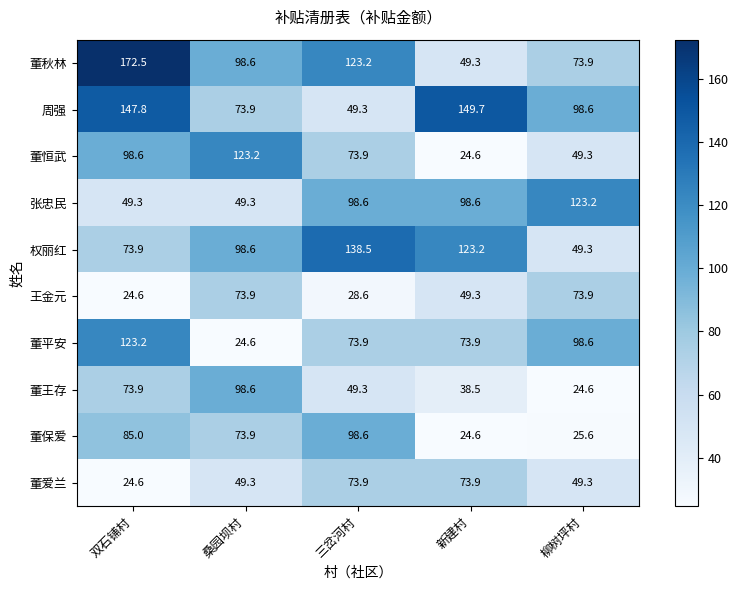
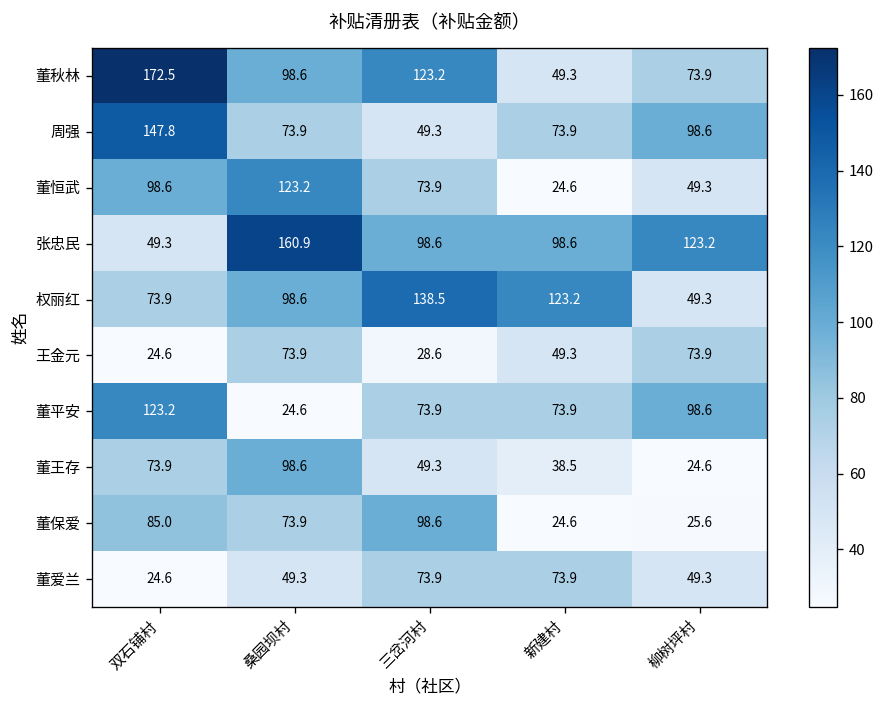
  {
    "董秋林": {
      "双石铺村": 172.5,
      "桑园坝村": 98.6,
      "三岔河村": 123.2,
      "新建村": 49.3,
      "柳树坪村": 73.9
    },
    "周强": {
      "双石铺村": 147.8,
      "桑园坝村": 73.9,
      "三岔河村": 49.3,
-     "新建村": 149.7,
+     "新建村": 73.9,
      "柳树坪村": 98.6
    },
    "董恒武": {
      "双石铺村": 98.6,
      "桑园坝村": 123.2,
      "三岔河村": 73.9,
      "新建村": 24.6,
      "柳树坪村": 49.3
    },
    "张忠民": {
      "双石铺村": 49.3,
-     "桑园坝村": 49.3,
+     "桑园坝村": 160.9,
      "三岔河村": 98.6,
      "新建村": 98.6,
      "柳树坪村": 123.2
    },
    "权丽红": {
      "双石铺村": 73.9,
      "桑园坝村": 98.6,
      "三岔河村": 138.5,
      "新建村": 123.2,
      "柳树坪村": 49.3
    },
    "王金元": {
      "双石铺村": 24.6,
      "桑园坝村": 73.9,
      "三岔河村": 28.6,
      "新建村": 49.3,
      "柳树坪村": 73.9
    },
    "董平安": {
      "双石铺村": 123.2,
      "桑园坝村": 24.6,
      "三岔河村": 73.9,
      "新建村": 73.9,
      "柳树坪村": 98.6
    },
    "董王存": {
      "双石铺村": 73.9,
      "桑园坝村": 98.6,
      "三岔河村": 49.3,
      "新建村": 38.5,
      "柳树坪村": 24.6
    },
    "董保爱": {
      "双石铺村": 85.0,
      "桑园坝村": 73.9,
      "三岔河村": 98.6,
      "新建村": 24.6,
      "柳树坪村": 25.6
    },
    "董爱兰": {
      "双石铺村": 24.6,
      "桑园坝村": 49.3,
      "三岔河村": 73.9,
      "新建村": 73.9,
      "柳树坪村": 49.3
    }
  }
